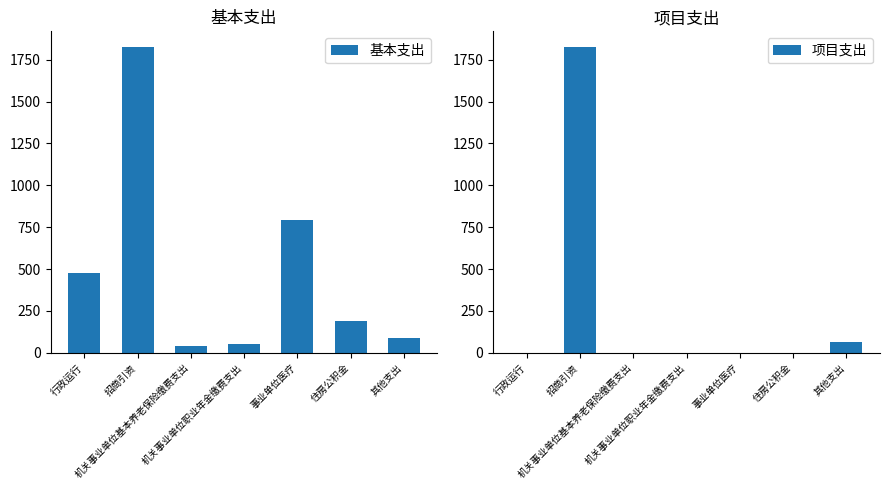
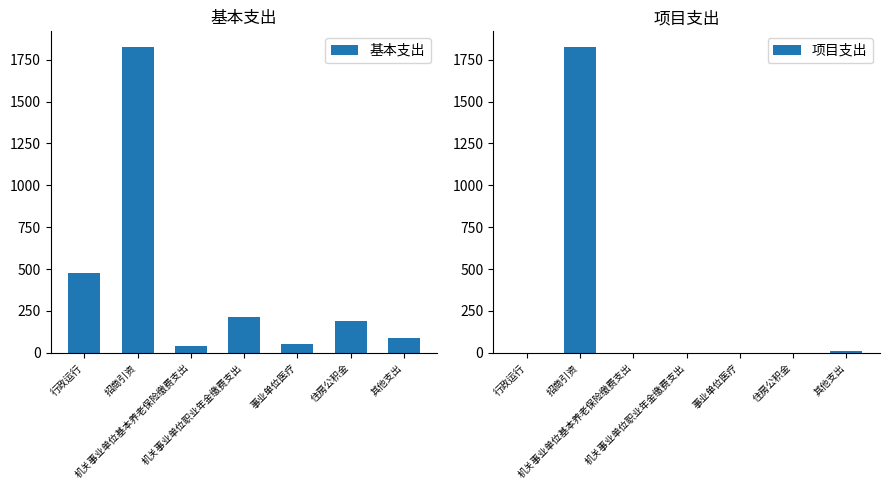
  {
    "基本支出": {
      "行政运行": 480,
      "招商引资": 1830,
      "机关事业单位基本养老保险缴费支出": 40,
-     "机关事业单位职业年金缴费支出": 50,
-     "事业单位医疗": 790,
+     "机关事业单位职业年金缴费支出": 210,
+     "事业单位医疗": 50,
      "住房公积金": 190,
      "其他支出": 90
    },
    "项目支出": {
      "行政运行": 0,
      "招商引资": 1830,
      "机关事业单位基本养老保险缴费支出": 0,
      "机关事业单位职业年金缴费支出": 0,
      "事业单位医疗": 0,
      "住房公积金": 0,
-     "其他支出": 60
+     "其他支出": 10
    }
  }
